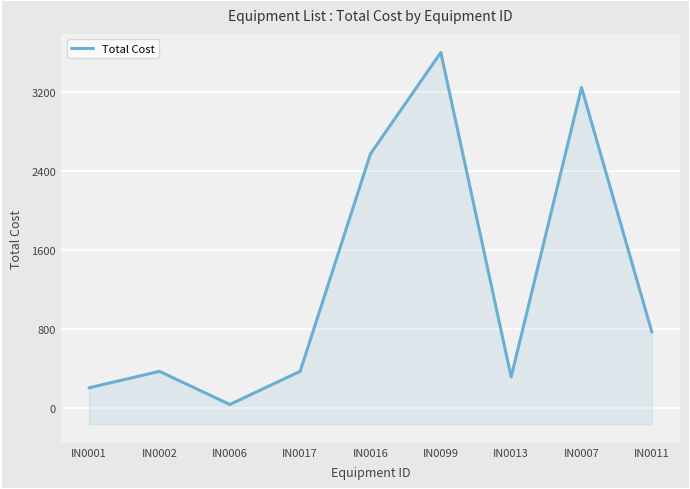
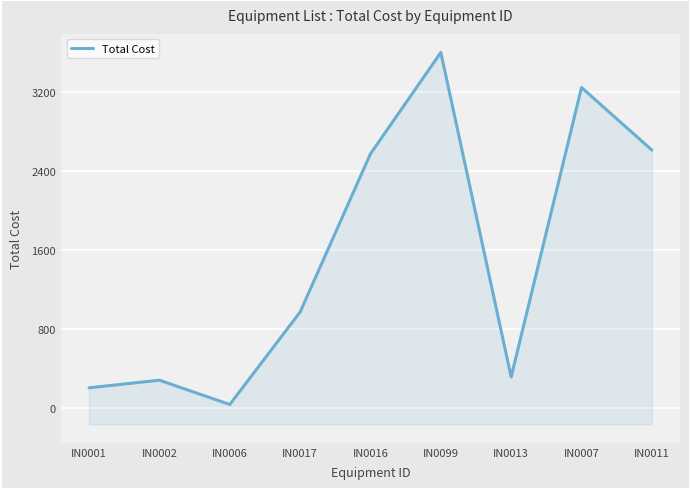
  {
    "IN0001": 200,
-   "IN0002": 400,
+   "IN0002": 300,
    "IN0006": 0,
-   "IN0017": 400,
+   "IN0017": 1000,
    "IN0016": 2600,
    "IN0099": 3600,
    "IN0013": 300,
    "IN0007": 3200,
-   "IN0011": 800
+   "IN0011": 2600
  }
